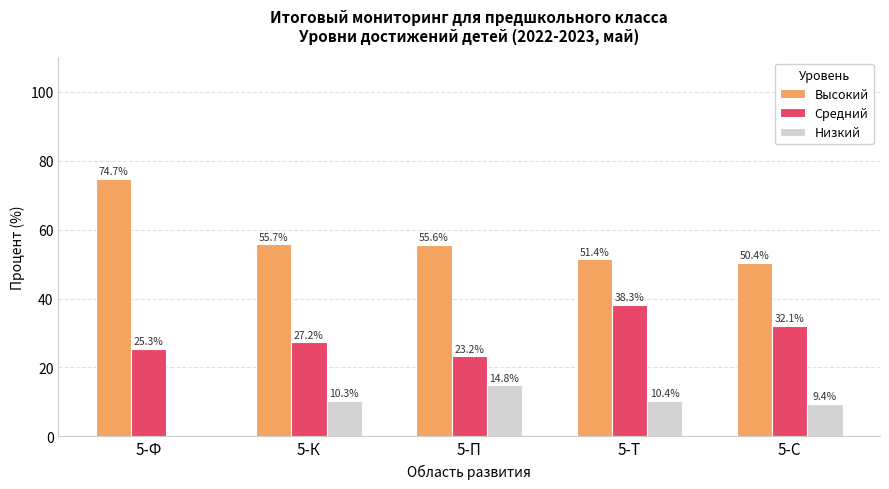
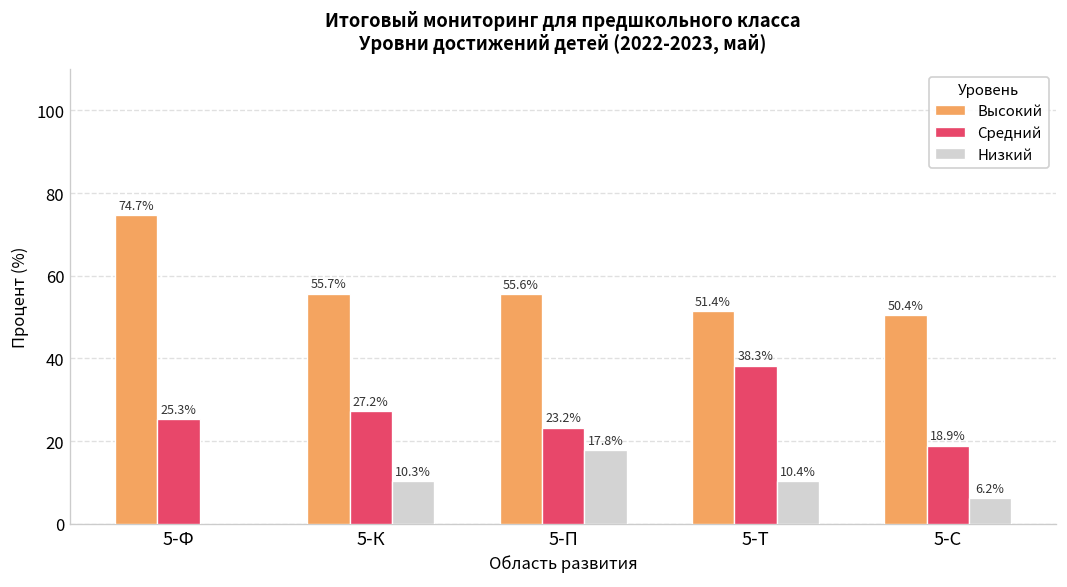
  {
    "Высокий": {
      "5-Ф": "74.7%",
      "5-К": "55.7%",
      "5-П": "55.6%",
      "5-Т": "51.4%",
      "5-С": "50.4%"
    },
    "Средний": {
      "5-Ф": "25.3%",
      "5-К": "27.2%",
      "5-П": "23.2%",
      "5-Т": "38.3%",
-     "5-С": "32.1%"
+     "5-С": "18.9%"
    },
    "Низкий": {
      "5-К": "10.3%",
-     "5-П": "14.8%",
+     "5-П": "17.8%",
      "5-Т": "10.4%",
-     "5-С": "9.4%"
+     "5-С": "6.2%"
    }
  }
